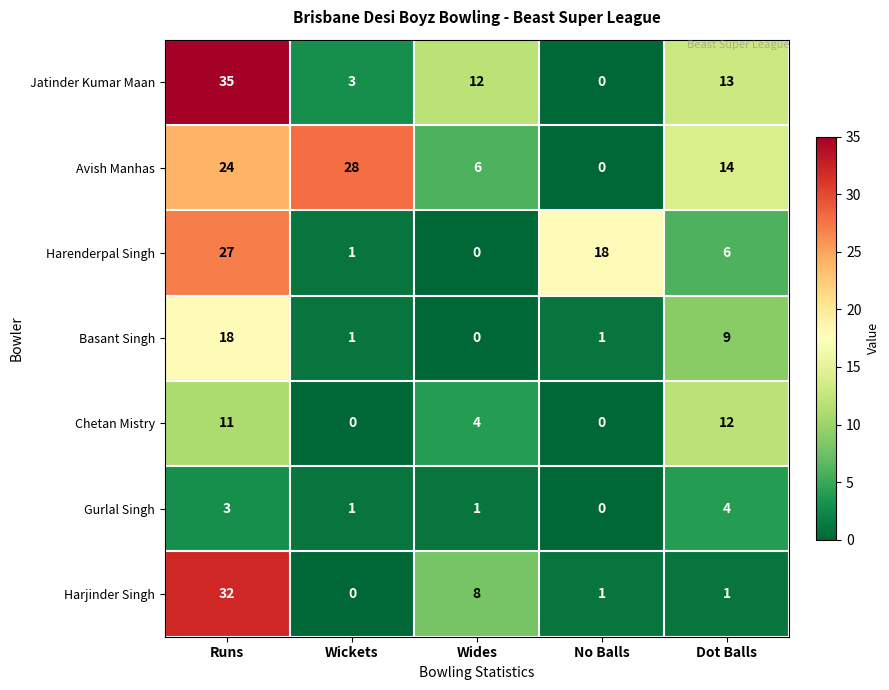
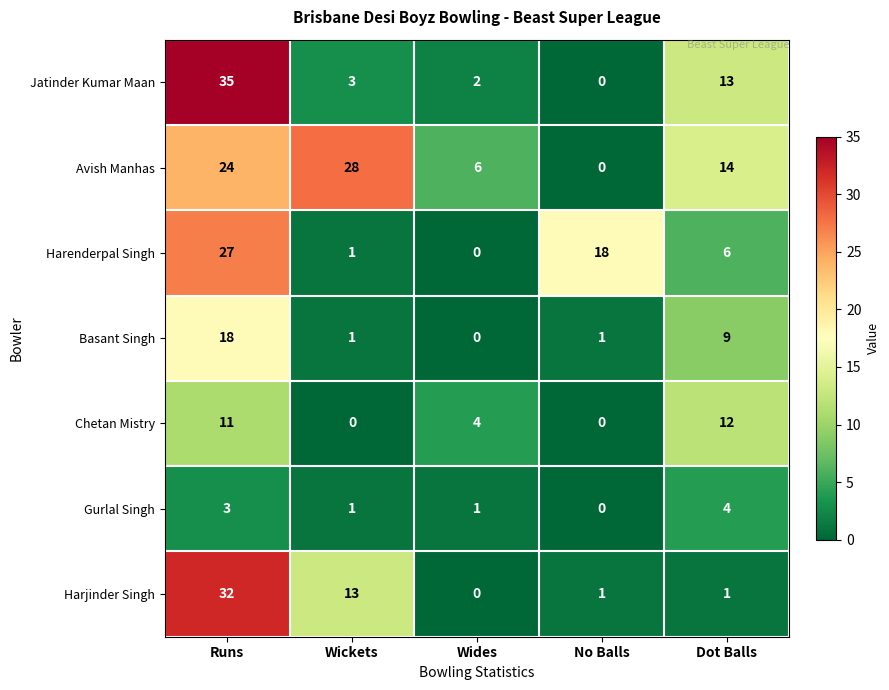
  {
    "Jatinder Kumar Maan": {
      "Runs": 35,
      "Wickets": 3,
-     "Wides": 12,
+     "Wides": 2,
      "No Balls": 0
    },
    "Avish Manhas": {
      "Runs": 24,
      "Wickets": 28,
      "Wides": 6,
      "No Balls": 0,
      "Dot Balls": 14
    },
    "Harenderpal Singh": {
      "Runs": 27,
      "Wickets": 1,
      "Wides": 0,
      "No Balls": 18,
      "Dot Balls": 6
    },
    "Basant Singh": {
      "Runs": 18,
      "Wickets": 1,
      "Wides": 0,
      "No Balls": 1,
      "Dot Balls": 9
    },
    "Chetan Mistry": {
      "Runs": 11,
      "Wickets": 0,
      "Wides": 4,
      "No Balls": 0,
      "Dot Balls": 12
    },
    "Gurlal Singh": {
      "Runs": 3,
      "Wickets": 1,
      "Wides": 1,
      "No Balls": 0,
      "Dot Balls": 4
    },
    "Harjinder Singh": {
      "Runs": 32,
-     "Wickets": 0,
-     "Wides": 8,
+     "Wickets": 13,
+     "Wides": 0,
      "No Balls": 1,
      "Dot Balls": 1
    }
  }
